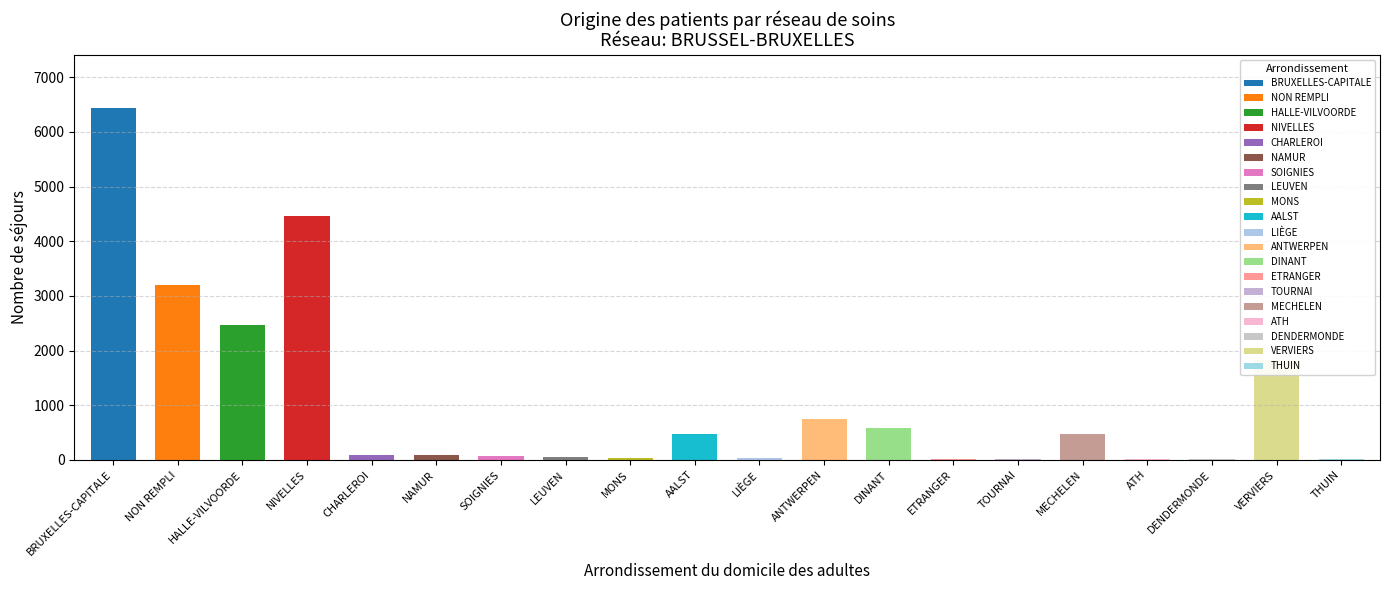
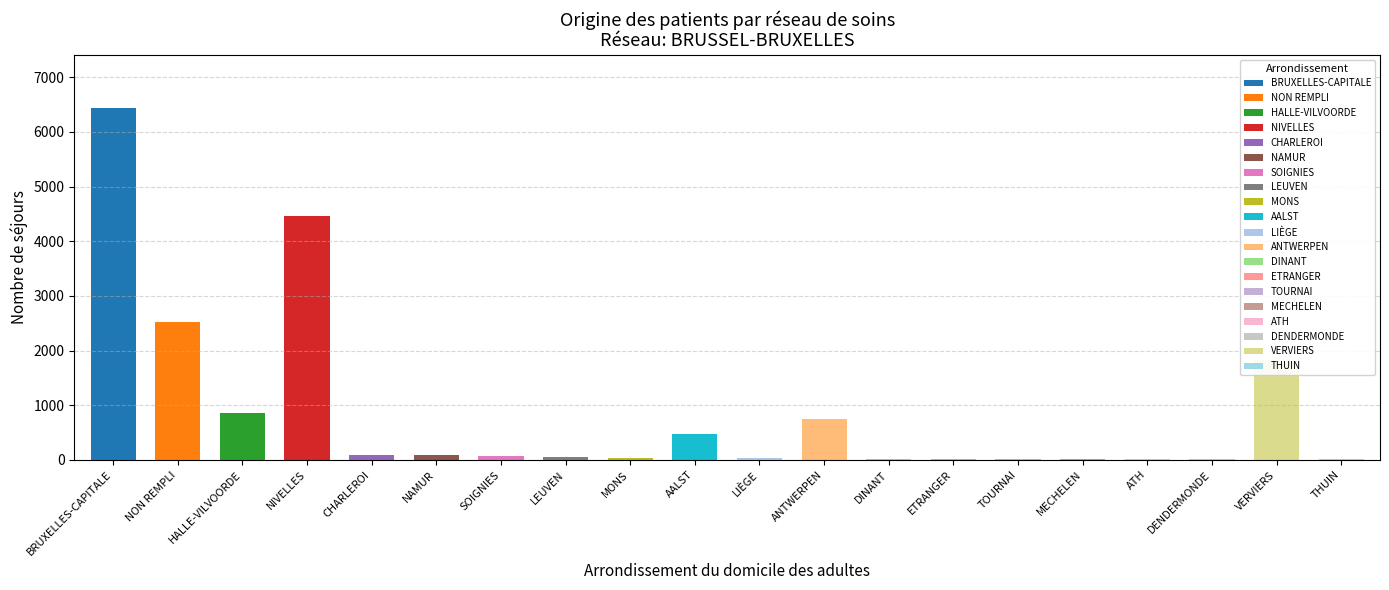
  {
    "BRUXELLES-CAPITALE": 6400,
-   "NON REMPLI": 3200,
-   "HALLE-VILVOORDE": 2500,
+   "NON REMPLI": 2500,
+   "HALLE-VILVOORDE": 900,
    "NIVELLES": 4500,
    "CHARLEROI": 100,
    "NAMUR": 100,
    "SOIGNIES": 100,
    "LEUVEN": 100,
    "AALST": 500,
    "ANTWERPEN": 800,
-   "DINANT": 600,
-   "MECHELEN": 500
+   "DINANT": 0,
+   "MECHELEN": 0
  }
